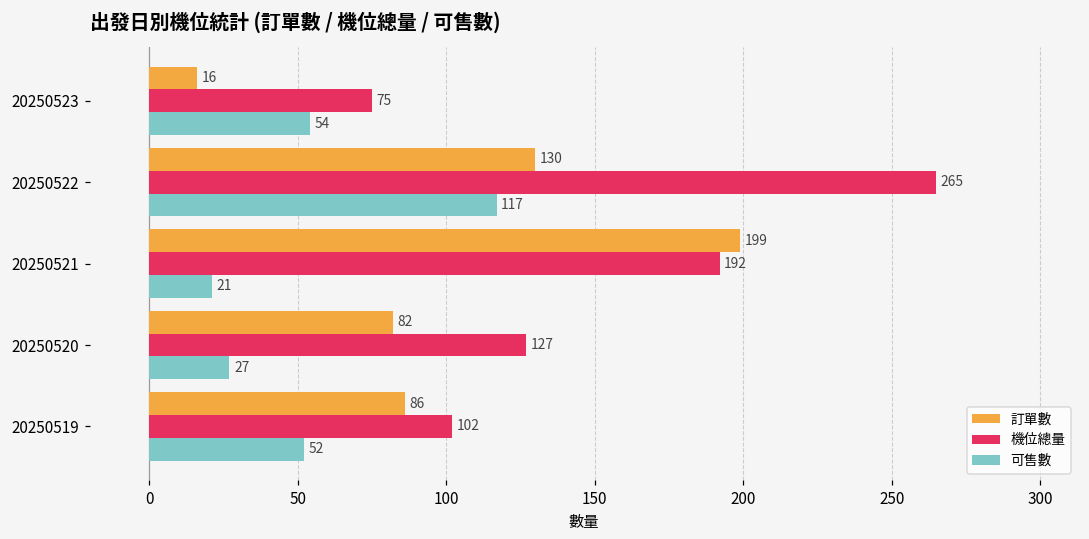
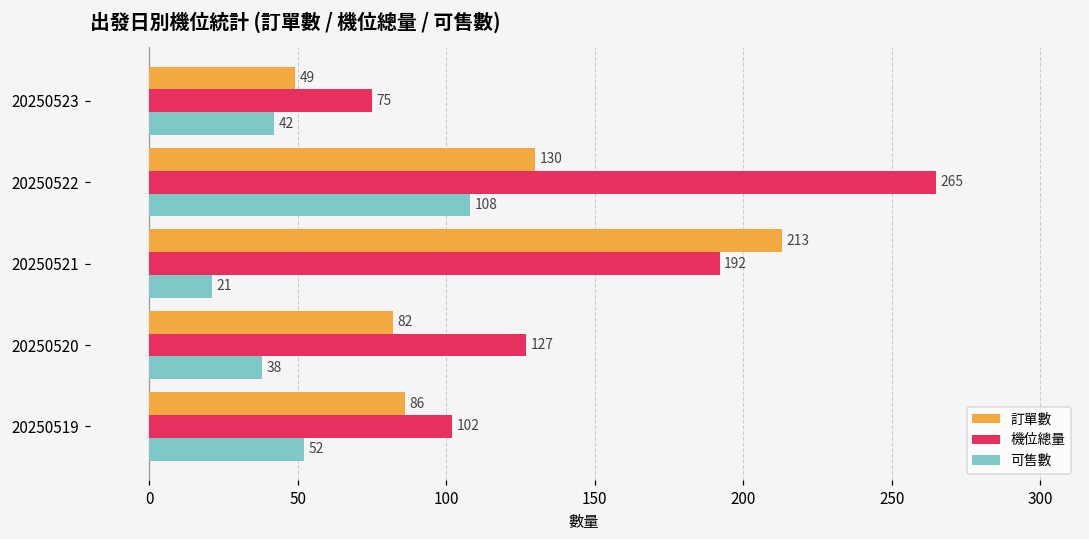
  {
    "訂單數": {
-     "20250523": 16,
+     "20250523": 49,
      "20250522": 130,
-     "20250521": 199,
+     "20250521": 213,
      "20250520": 82,
      "20250519": 86
    },
    "機位總量": {
      "20250523": 75,
      "20250522": 265,
      "20250521": 192,
      "20250520": 127,
      "20250519": 102
    },
    "可售數": {
-     "20250523": 54,
-     "20250522": 117,
+     "20250523": 42,
+     "20250522": 108,
      "20250521": 21,
-     "20250520": 27,
+     "20250520": 38,
      "20250519": 52
    }
  }
